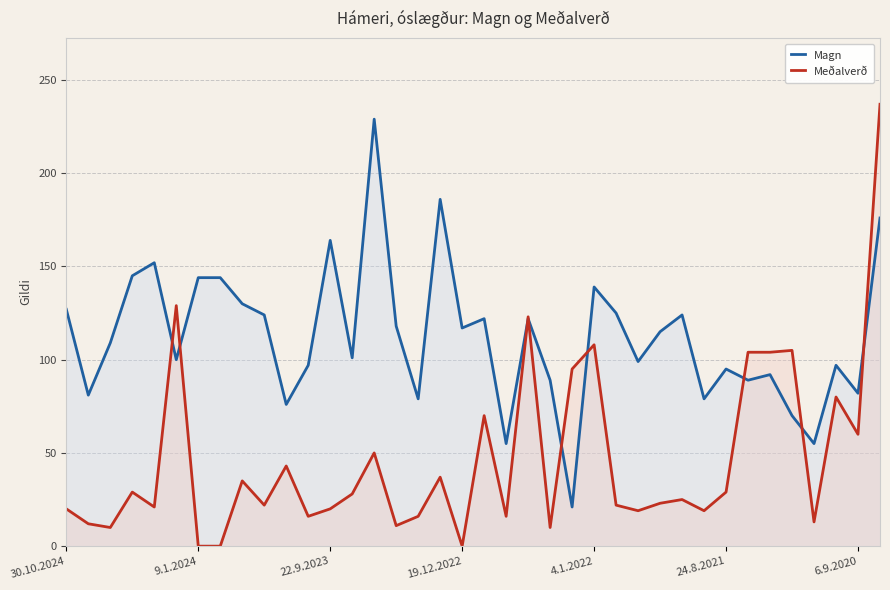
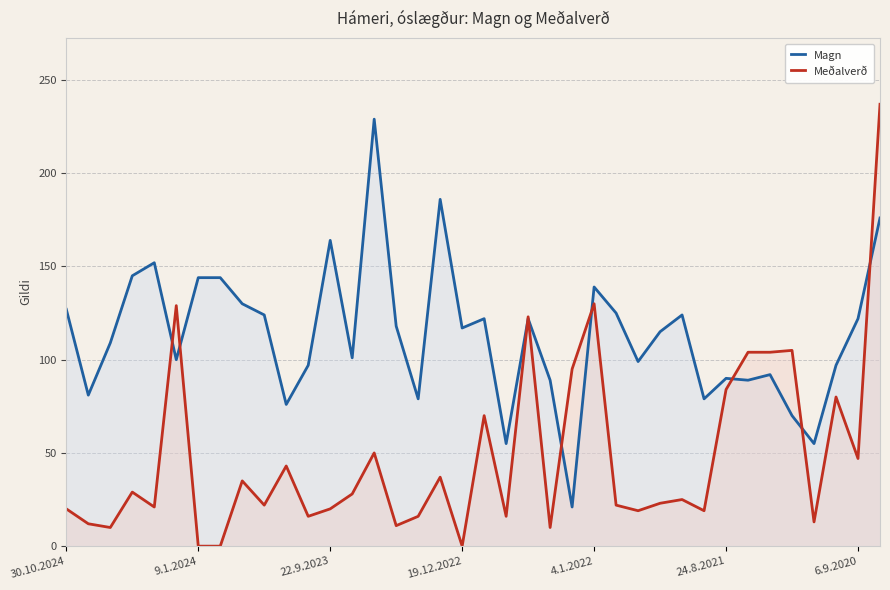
  {
    "Magn": {
      "30.10.2024": 127,
      "9.1.2024": 144,
      "22.9.2023": 164,
      "19.12.2022": 117,
      "4.1.2022": 139,
-     "24.8.2021": 95,
-     "6.9.2020": 82
+     "24.8.2021": 90,
+     "6.9.2020": 122
    },
    "Meðalverð": {
      "30.10.2024": 20,
      "9.1.2024": 0,
      "22.9.2023": 20,
      "19.12.2022": 0,
-     "4.1.2022": 108,
-     "24.8.2021": 29,
-     "6.9.2020": 60
+     "4.1.2022": 130,
+     "24.8.2021": 84,
+     "6.9.2020": 47
    }
  }
